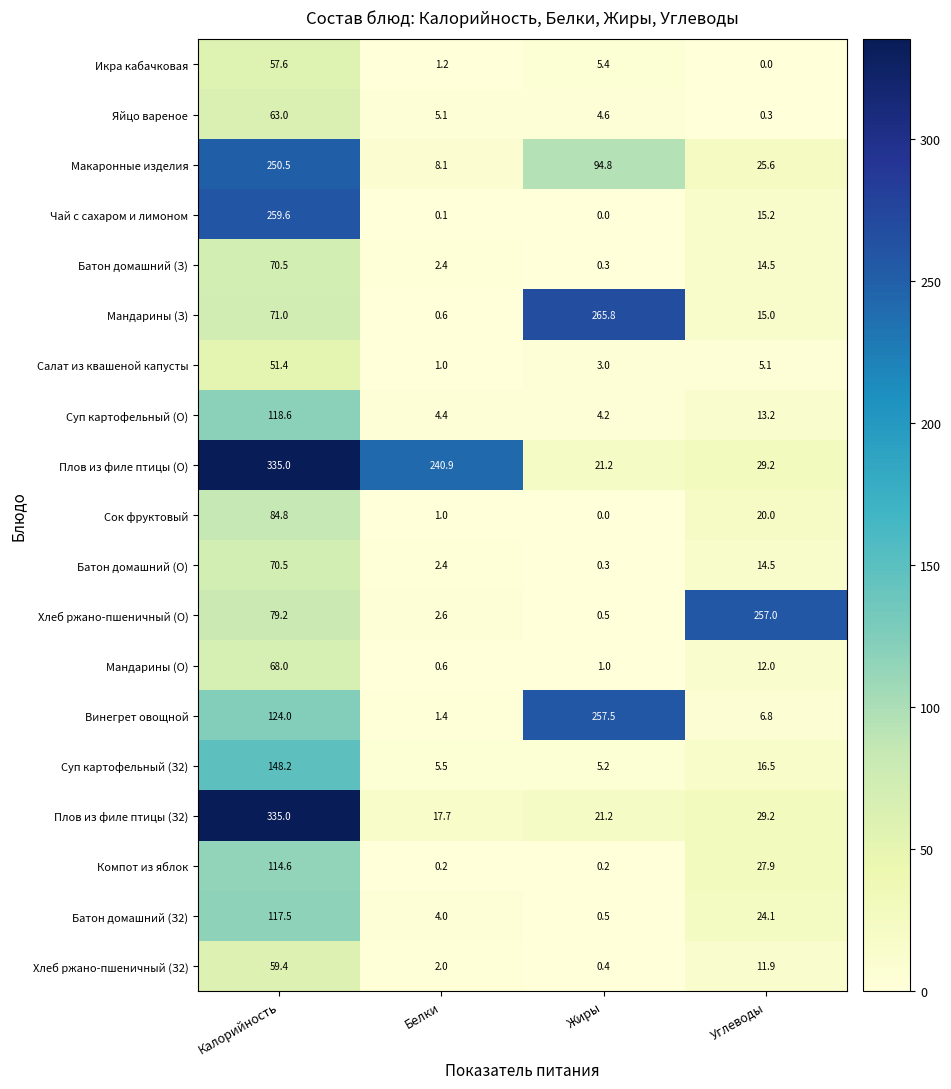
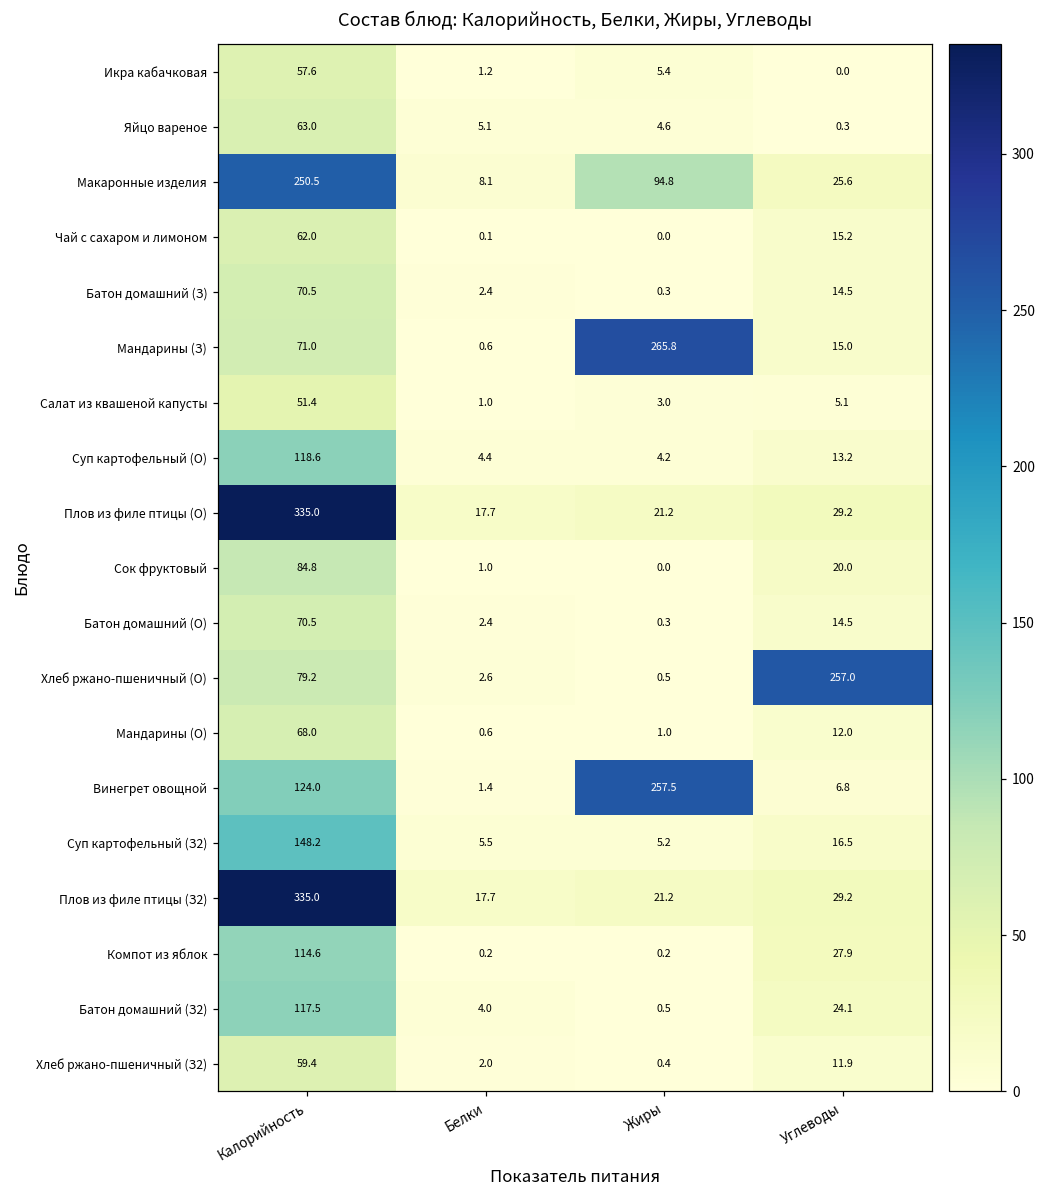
  {
    "Икра кабачковая": {
      "Калорийность": 57.6,
      "Белки": 1.2,
      "Жиры": 5.4,
      "Углеводы": 0.0
    },
    "Яйцо вареное": {
      "Калорийность": 63.0,
      "Белки": 5.1,
      "Жиры": 4.6,
      "Углеводы": 0.3
    },
    "Макаронные изделия": {
      "Калорийность": 250.5,
      "Белки": 8.1,
      "Жиры": 94.8,
      "Углеводы": 25.6
    },
    "Чай с сахаром и лимоном": {
-     "Калорийность": 259.6,
+     "Калорийность": 62.0,
      "Белки": 0.1,
      "Жиры": 0.0,
      "Углеводы": 15.2
    },
    "Батон домашний (З)": {
      "Калорийность": 70.5,
      "Белки": 2.4,
      "Жиры": 0.3,
      "Углеводы": 14.5
    },
    "Мандарины (З)": {
      "Калорийность": 71.0,
      "Белки": 0.6,
      "Жиры": 265.8,
      "Углеводы": 15.0
    },
    "Салат из квашеной капусты": {
      "Калорийность": 51.4,
      "Белки": 1.0,
      "Жиры": 3.0,
      "Углеводы": 5.1
    },
    "Суп картофельный (О)": {
      "Калорийность": 118.6,
      "Белки": 4.4,
      "Жиры": 4.2,
      "Углеводы": 13.2
    },
    "Плов из филе птицы (О)": {
      "Калорийность": 335.0,
-     "Белки": 240.9,
+     "Белки": 17.7,
      "Жиры": 21.2,
      "Углеводы": 29.2
    },
    "Сок фруктовый": {
      "Калорийность": 84.8,
      "Белки": 1.0,
      "Жиры": 0.0,
      "Углеводы": 20.0
    },
    "Батон домашний (О)": {
      "Калорийность": 70.5,
      "Белки": 2.4,
      "Жиры": 0.3,
      "Углеводы": 14.5
    },
    "Хлеб ржано-пшеничный (О)": {
      "Калорийность": 79.2,
      "Белки": 2.6,
      "Жиры": 0.5,
      "Углеводы": 257.0
    },
    "Мандарины (О)": {
      "Калорийность": 68.0,
      "Белки": 0.6,
      "Жиры": 1.0,
      "Углеводы": 12.0
    },
    "Винегрет овощной": {
      "Калорийность": 124.0,
      "Белки": 1.4,
      "Жиры": 257.5,
      "Углеводы": 6.8
    },
    "Суп картофельный (З2)": {
      "Калорийность": 148.2,
      "Белки": 5.5,
      "Жиры": 5.2,
      "Углеводы": 16.5
    },
    "Плов из филе птицы (З2)": {
      "Калорийность": 335.0,
      "Белки": 17.7,
      "Жиры": 21.2,
      "Углеводы": 29.2
    },
    "Компот из яблок": {
      "Калорийность": 114.6,
      "Белки": 0.2,
      "Жиры": 0.2,
      "Углеводы": 27.9
    },
    "Батон домашний (З2)": {
      "Калорийность": 117.5,
      "Белки": 4.0,
      "Жиры": 0.5,
      "Углеводы": 24.1
    },
    "Хлеб ржано-пшеничный (З2)": {
      "Калорийность": 59.4,
      "Белки": 2.0,
      "Жиры": 0.4,
      "Углеводы": 11.9
    }
  }
